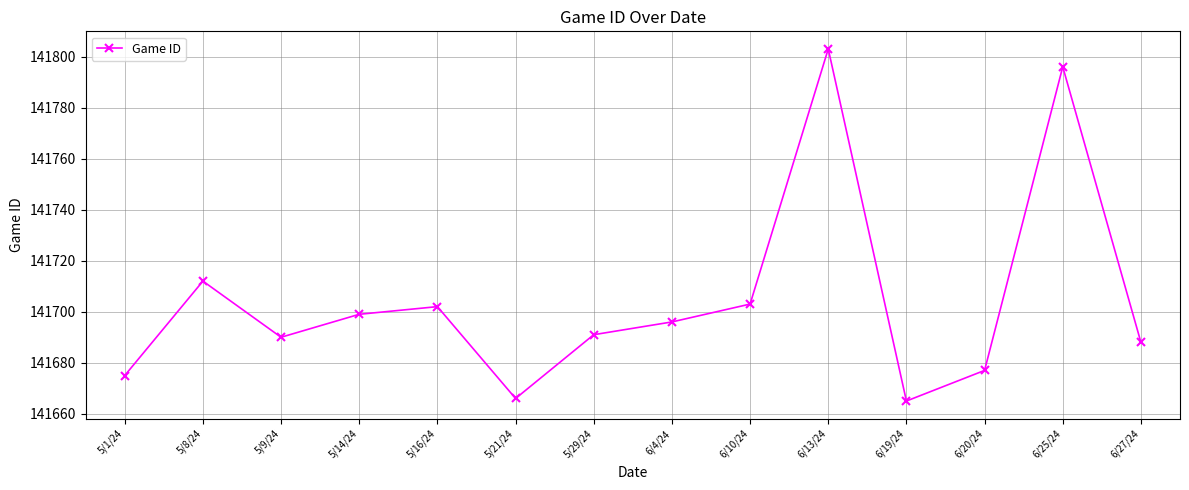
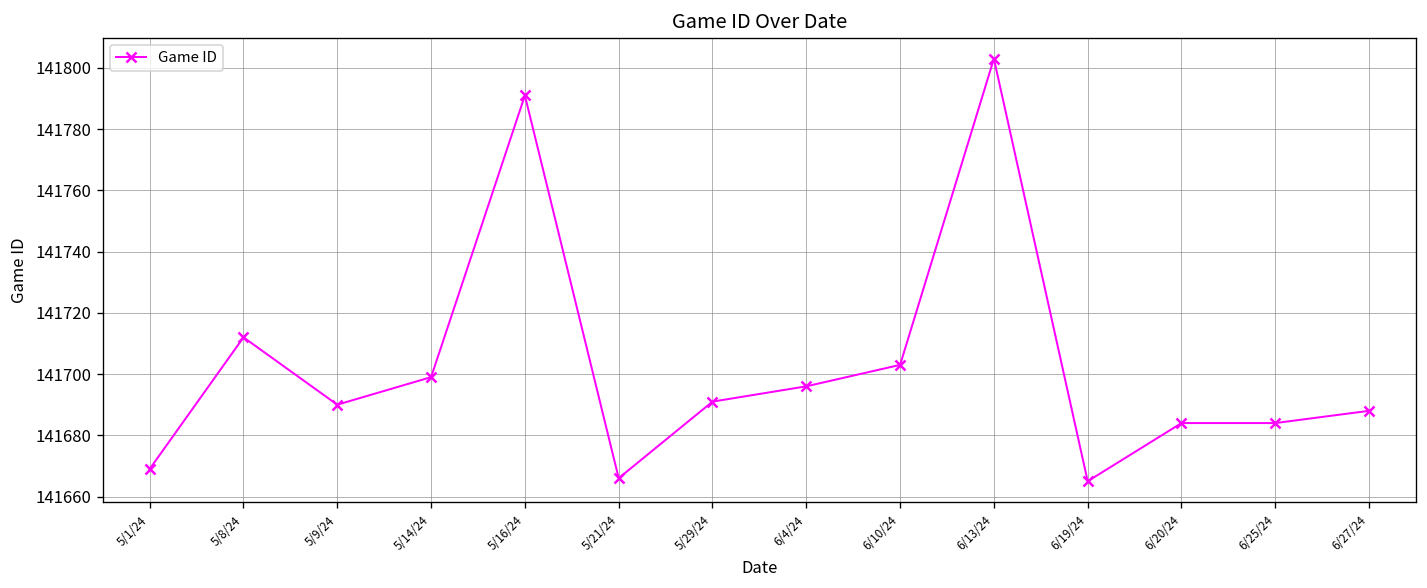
  {
-   "5/1/24": 141675,
+   "5/1/24": 141669,
    "5/8/24": 141712,
    "5/9/24": 141690,
    "5/14/24": 141699,
-   "5/16/24": 141702,
+   "5/16/24": 141791,
    "5/21/24": 141666,
    "5/29/24": 141691,
    "6/4/24": 141696,
    "6/10/24": 141703,
    "6/13/24": 141803,
    "6/19/24": 141665,
-   "6/20/24": 141677,
-   "6/25/24": 141796,
+   "6/20/24": 141684,
+   "6/25/24": 141684,
    "6/27/24": 141688
  }
